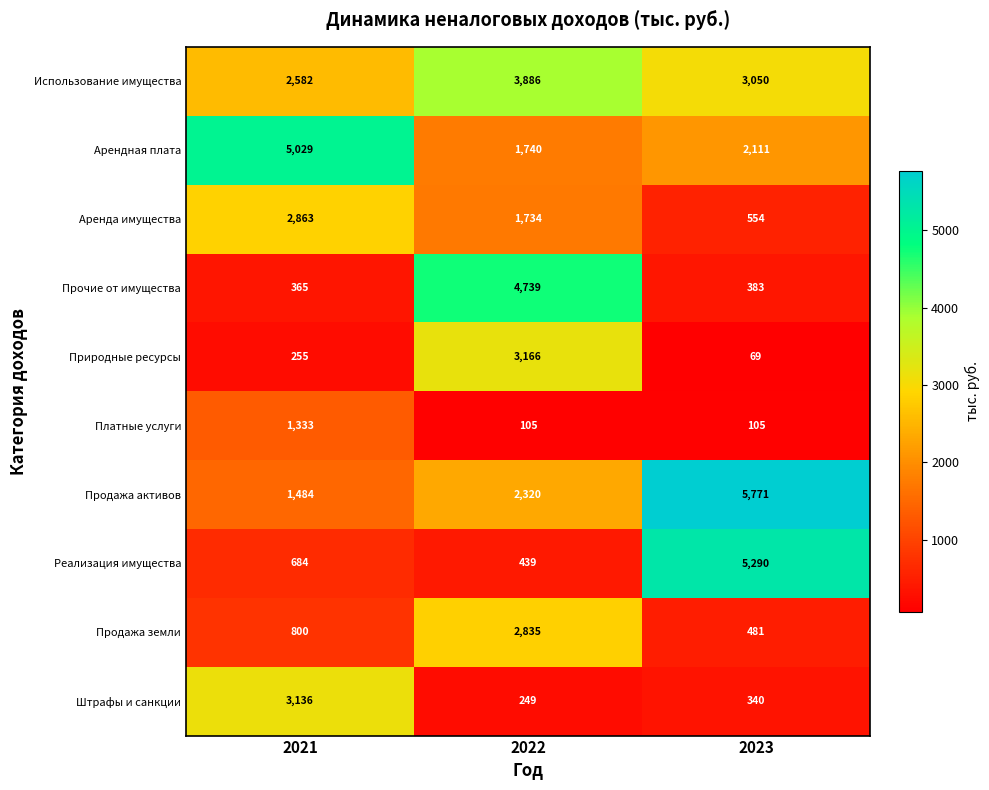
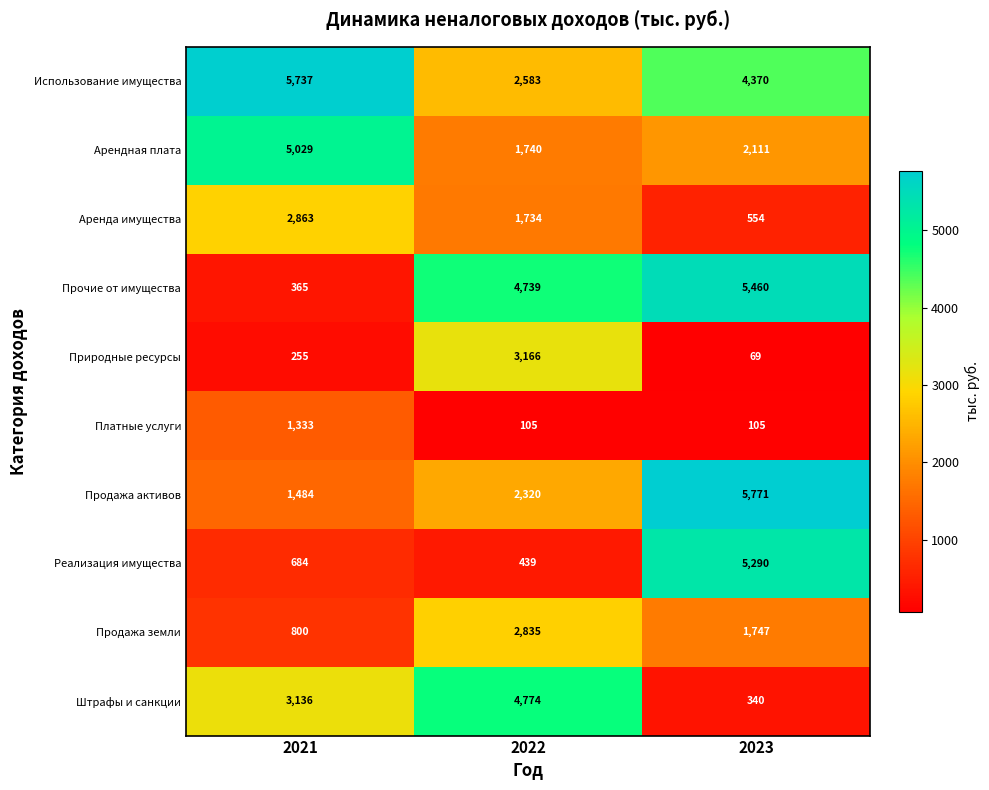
  {
    "Использование имущества": {
-     "2021": "2,582",
-     "2022": "3,886",
-     "2023": "3,050"
+     "2021": "5,737",
+     "2022": "2,583",
+     "2023": "4,370"
    },
    "Арендная плата": {
      "2021": "5,029",
      "2022": "1,740",
      "2023": "2,111"
    },
    "Аренда имущества": {
      "2021": "2,863",
      "2022": "1,734",
      "2023": "554"
    },
    "Прочие от имущества": {
      "2021": "365",
      "2022": "4,739",
-     "2023": "383"
+     "2023": "5,460"
    },
    "Природные ресурсы": {
      "2021": "255",
      "2022": "3,166",
      "2023": "69"
    },
    "Платные услуги": {
      "2021": "1,333",
      "2022": "105",
      "2023": "105"
    },
    "Продажа активов": {
      "2021": "1,484",
      "2022": "2,320",
      "2023": "5,771"
    },
    "Реализация имущества": {
      "2021": "684",
      "2022": "439",
      "2023": "5,290"
    },
    "Продажа земли": {
      "2021": "800",
      "2022": "2,835",
-     "2023": "481"
+     "2023": "1,747"
    },
    "Штрафы и санкции": {
      "2021": "3,136",
-     "2022": "249",
+     "2022": "4,774",
      "2023": "340"
    }
  }
